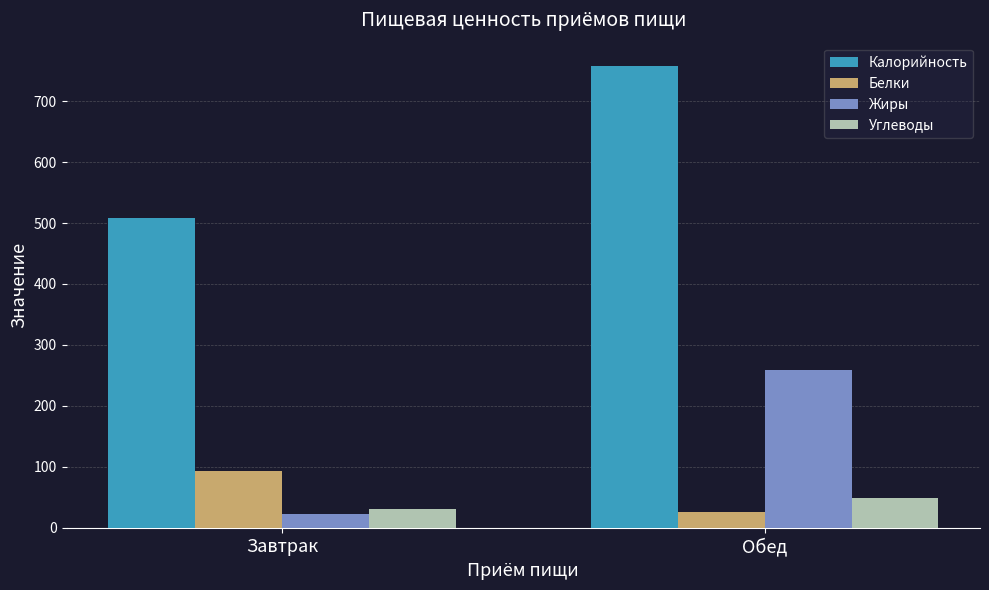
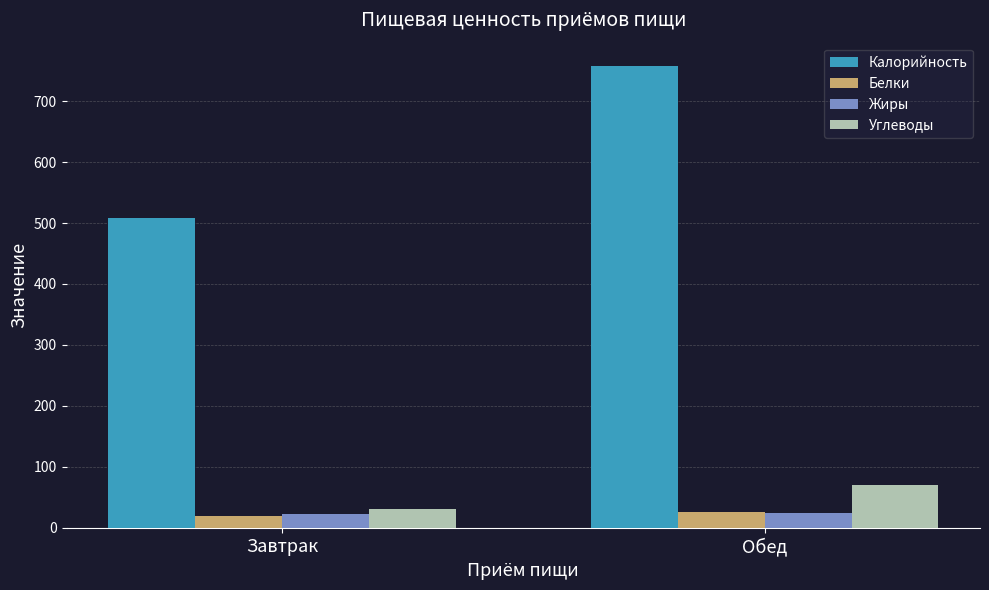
  {
    "Калорийность": {
      "Завтрак": 510,
      "Обед": 760
    },
    "Белки": {
-     "Завтрак": 90,
+     "Завтрак": 20,
      "Обед": 30
    },
    "Жиры": {
      "Завтрак": 20,
-     "Обед": 260
+     "Обед": 30
    },
    "Углеводы": {
      "Завтрак": 30,
-     "Обед": 50
+     "Обед": 70
    }
  }
